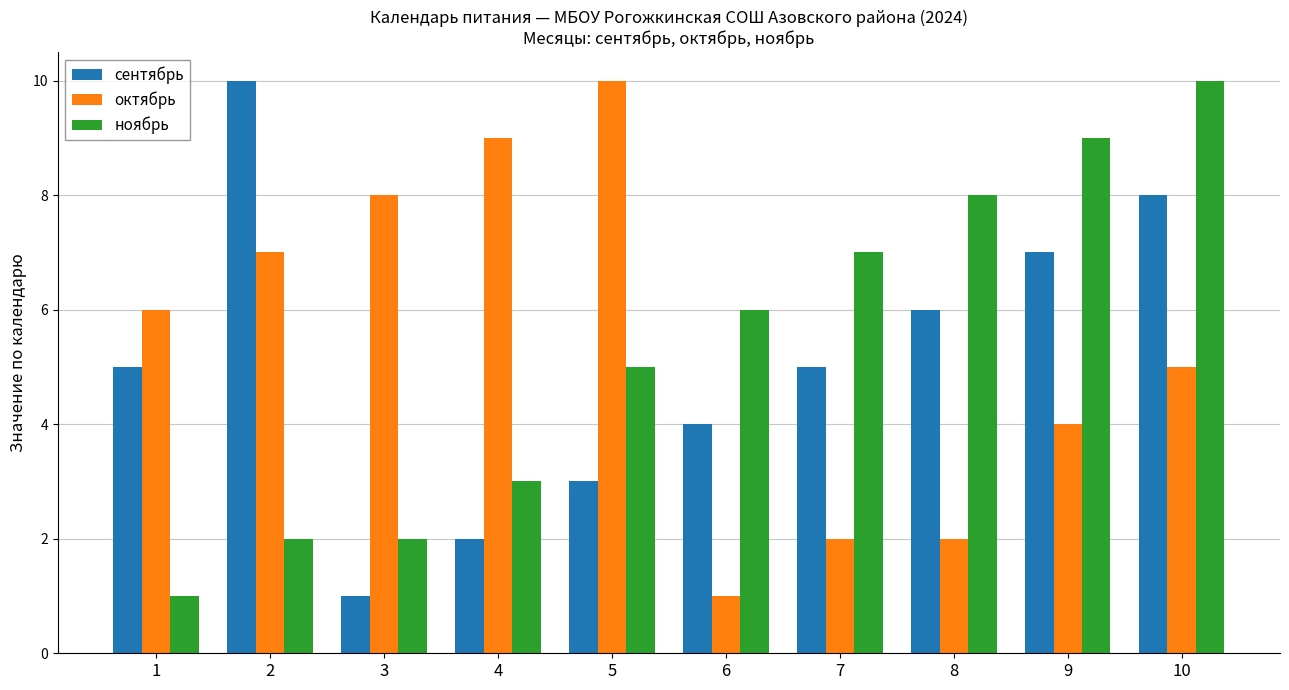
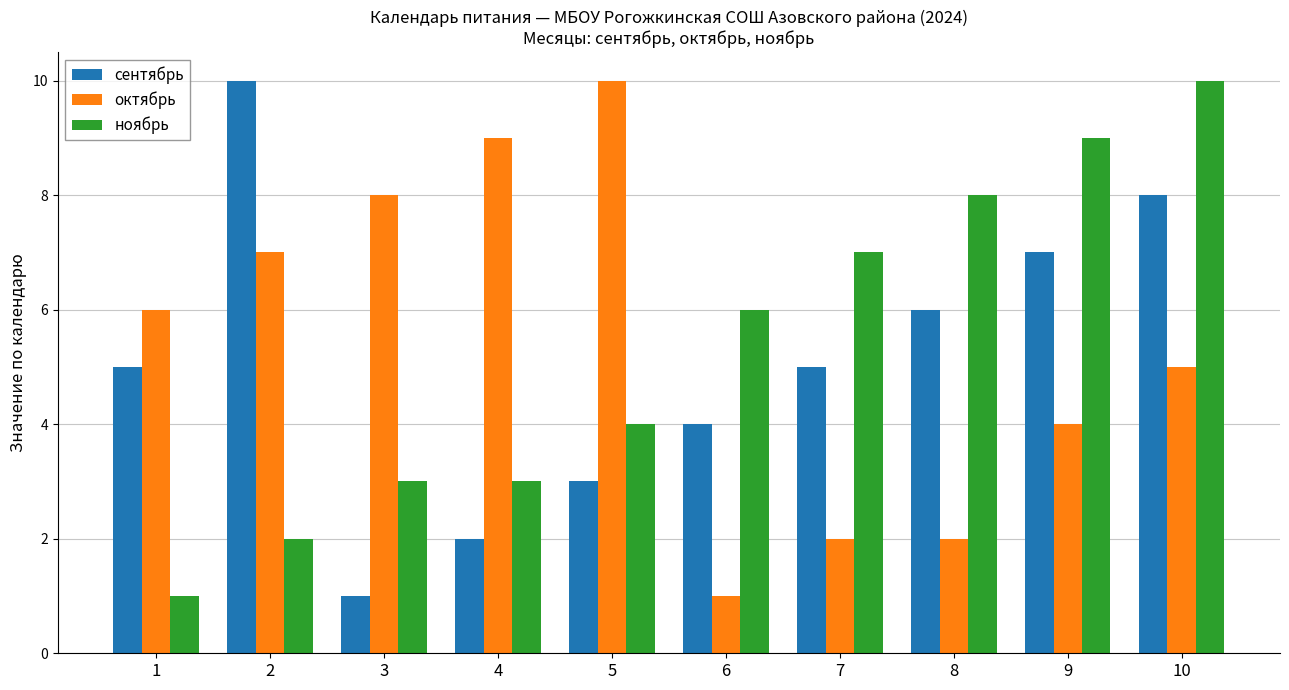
  {
    "сентябрь": {
      "1": 5,
      "2": 10,
      "3": 1,
      "4": 2,
      "5": 3,
      "6": 4,
      "7": 5,
      "8": 6,
      "9": 7,
      "10": 8
    },
    "октябрь": {
      "1": 6,
      "2": 7,
      "3": 8,
      "4": 9,
      "5": 10,
      "6": 1,
      "7": 2,
      "8": 2,
      "9": 4,
      "10": 5
    },
    "ноябрь": {
      "1": 1,
      "2": 2,
-     "3": 2,
+     "3": 3,
      "4": 3,
-     "5": 5,
+     "5": 4,
      "6": 6,
      "7": 7,
      "8": 8,
      "9": 9,
      "10": 10
    }
  }
